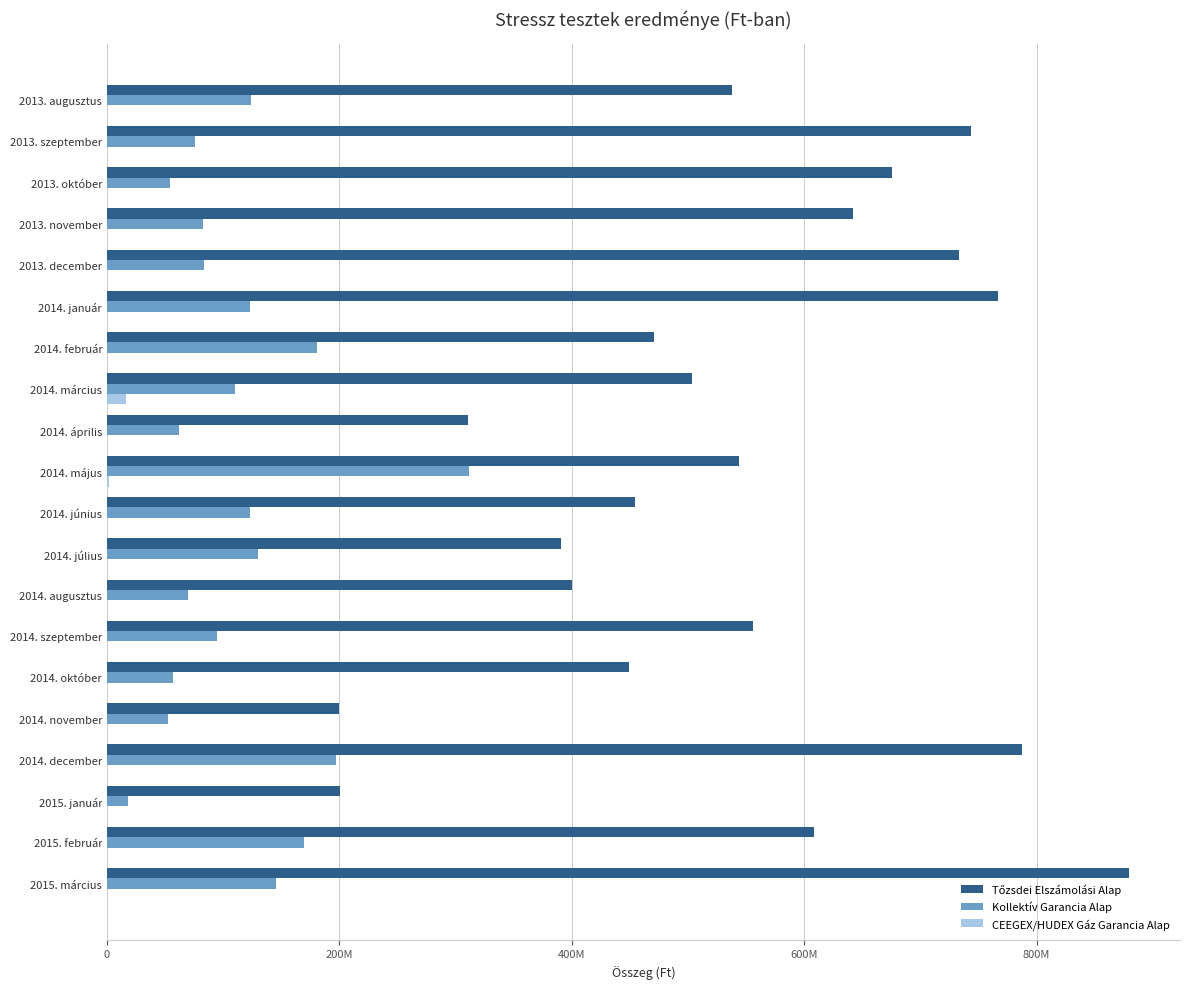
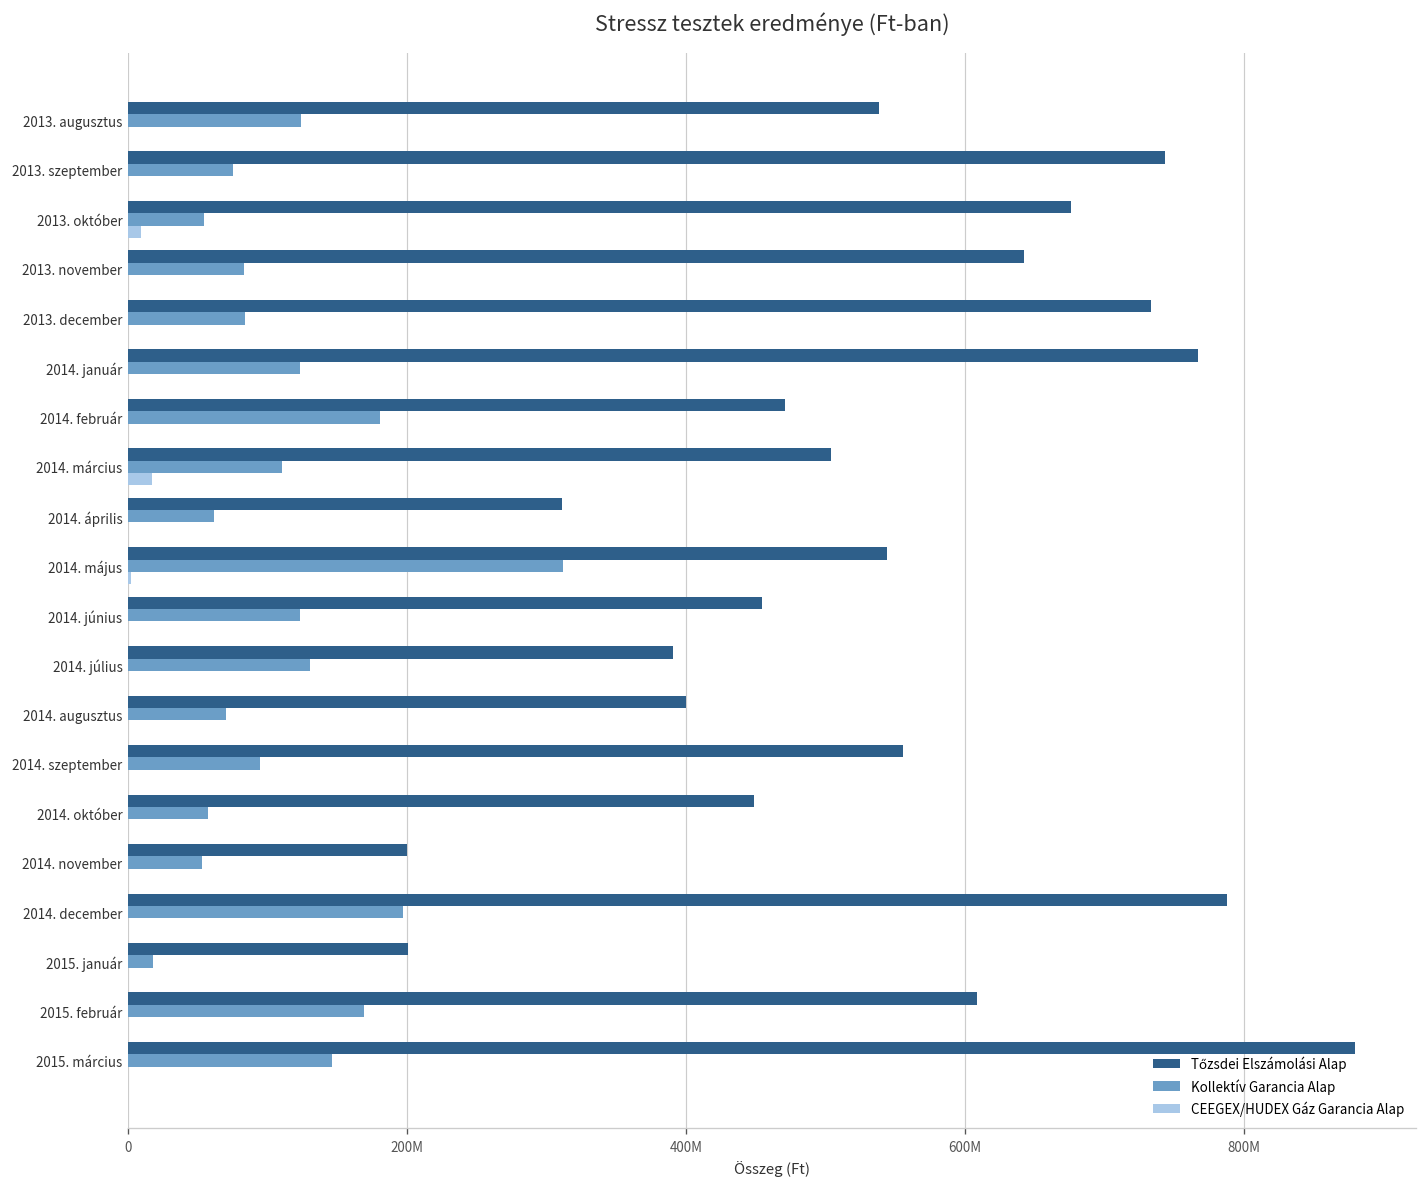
  {
    "Tőzsdei Elszámolási Alap": {
      "2013. augusztus": 538000000,
      "2013. szeptember": 743000000,
      "2013. október": 676000000,
      "2013. november": 642000000,
      "2013. december": 734000000,
      "2014. január": 767000000,
      "2014. február": 471000000,
      "2014. március": 504000000,
      "2014. április": 311000000,
      "2014. május": 544000000,
      "2014. június": 455000000,
      "2014. július": 390000000,
      "2014. augusztus": 400000000,
      "2014. szeptember": 556000000,
      "2014. október": 449000000,
      "2014. november": 200000000,
      "2014. december": 788000000,
      "2015. január": 201000000,
      "2015. február": 609000000,
      "2015. március": 879000000
    },
    "Kollektív Garancia Alap": {
      "2013. augusztus": 124000000,
      "2013. szeptember": 75000000,
      "2013. október": 54000000,
      "2013. november": 83000000,
      "2013. december": 84000000,
      "2014. január": 123000000,
      "2014. február": 181000000,
      "2014. március": 110000000,
      "2014. április": 62000000,
      "2014. május": 312000000,
      "2014. június": 123000000,
      "2014. július": 130000000,
      "2014. augusztus": 70000000,
      "2014. szeptember": 94000000,
      "2014. október": 57000000,
      "2014. november": 53000000,
      "2014. december": 197000000,
      "2015. január": 18000000,
      "2015. február": 169000000,
      "2015. március": 146000000
    },
    "CEEGEX/HUDEX Gáz Garancia Alap": {
      "2013. augusztus": 0,
      "2013. szeptember": 0,
-     "2013. október": 0,
+     "2013. október": 9000000,
      "2013. november": 0,
      "2013. december": 0,
      "2014. január": 0,
      "2014. február": 0,
      "2014. március": 17000000,
      "2014. április": 0,
      "2014. június": 0,
      "2014. július": 0,
      "2014. augusztus": 0,
      "2014. szeptember": 0,
      "2014. október": 0,
      "2014. november": 0,
      "2014. december": 0,
      "2015. január": 0,
      "2015. február": 0,
      "2015. március": 0
    }
  }
